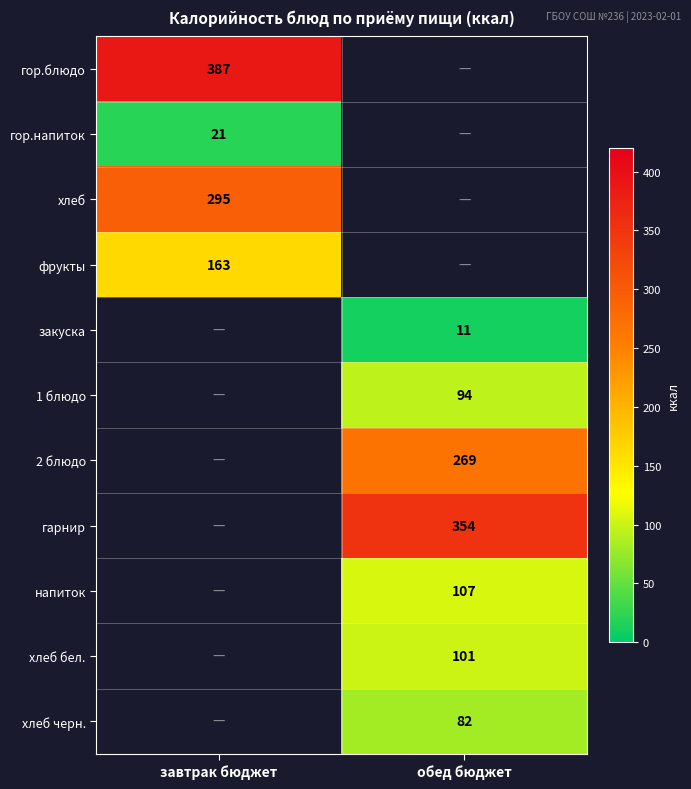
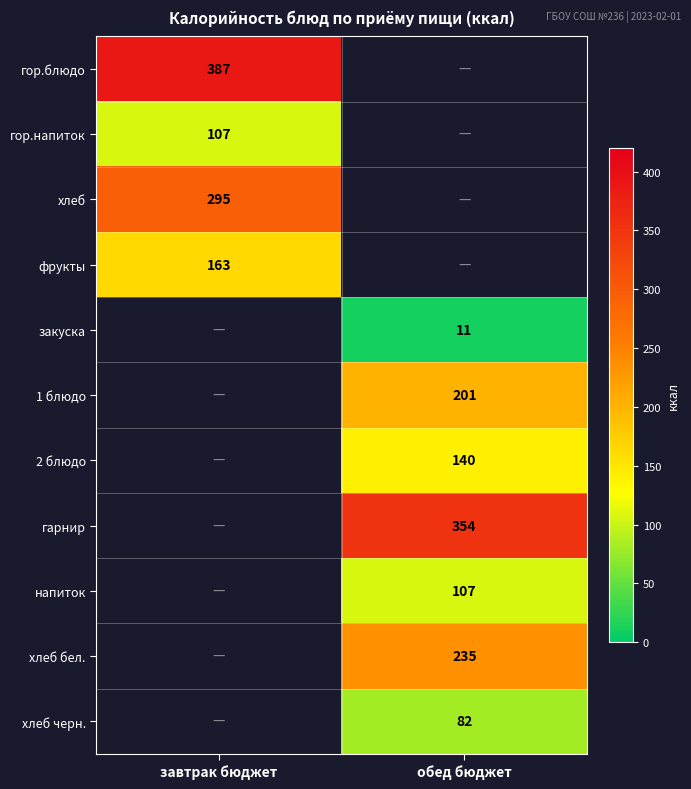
  {
    "гор.блюдо": {
      "завтрак бюджет": 387
    },
    "гор.напиток": {
-     "завтрак бюджет": 21
+     "завтрак бюджет": 107
    },
    "хлеб": {
      "завтрак бюджет": 295
    },
    "фрукты": {
      "завтрак бюджет": 163
    },
    "закуска": {
      "обед бюджет": 11
    },
    "1 блюдо": {
-     "обед бюджет": 94
+     "обед бюджет": 201
    },
    "2 блюдо": {
-     "обед бюджет": 269
+     "обед бюджет": 140
    },
    "гарнир": {
      "обед бюджет": 354
    },
    "напиток": {
      "обед бюджет": 107
    },
    "хлеб бел.": {
-     "обед бюджет": 101
+     "обед бюджет": 235
    },
    "хлеб черн.": {
      "обед бюджет": 82
    }
  }
